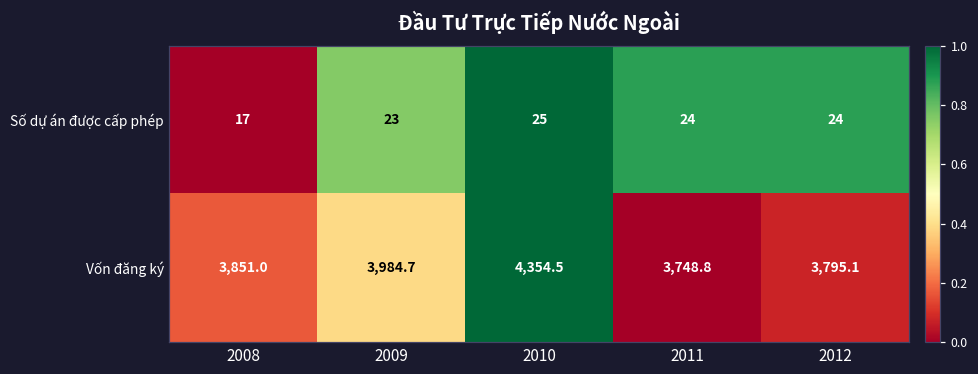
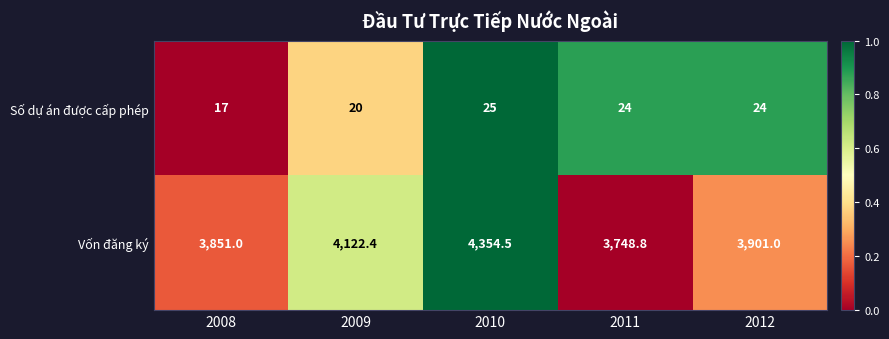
  {
    "Số dự án được cấp phép": {
      "2008": "17",
-     "2009": "23",
+     "2009": "20",
      "2010": "25",
      "2011": "24",
      "2012": "24"
    },
    "Vốn đăng ký": {
      "2008": "3,851.0",
-     "2009": "3,984.7",
+     "2009": "4,122.4",
      "2010": "4,354.5",
      "2011": "3,748.8",
-     "2012": "3,795.1"
+     "2012": "3,901.0"
    }
  }
